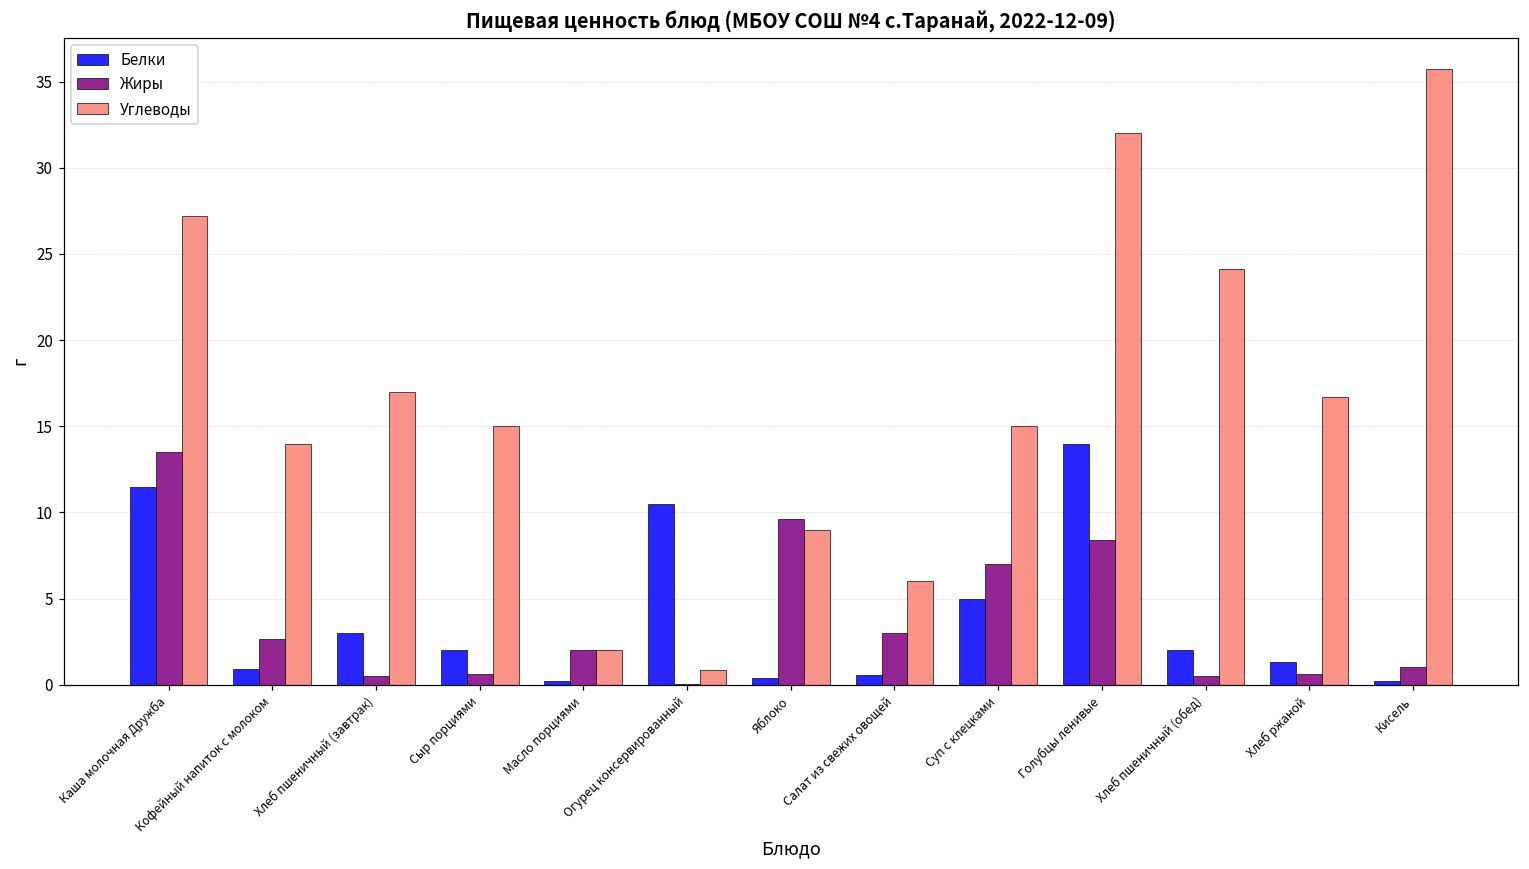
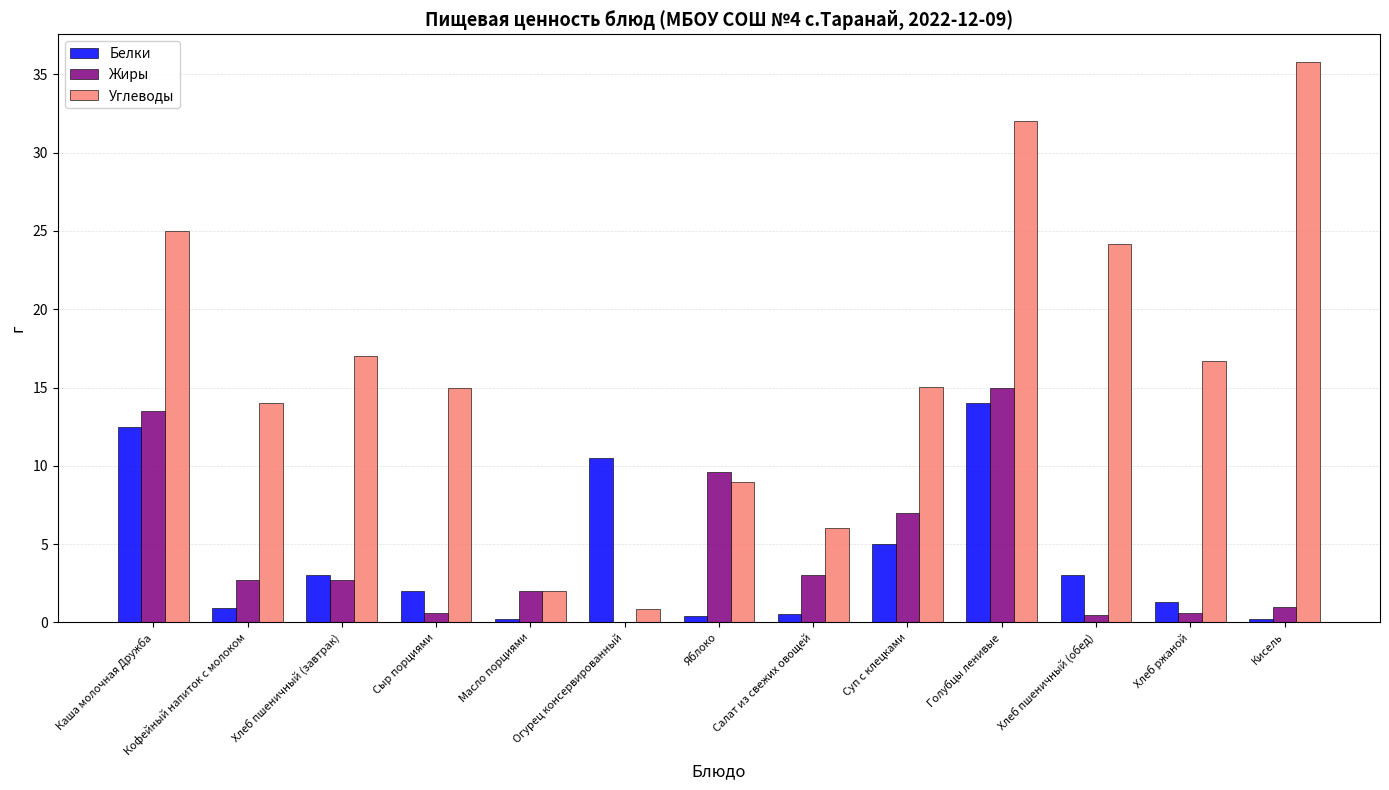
  {
    "Белки": {
-     "Каша молочная Дружба": 11.5,
+     "Каша молочная Дружба": 12.5,
      "Кофейный напиток с молоком": 0.9,
      "Хлеб пшеничный (завтрак)": 3.0,
      "Сыр порциями": 2.0,
      "Масло порциями": 0.2,
      "Огурец консервированный": 10.5,
      "Яблоко": 0.4,
      "Салат из свежих овощей": 0.6,
      "Суп с клецками": 5.0,
      "Голубцы ленивые": 14.0,
-     "Хлеб пшеничный (обед)": 2,
+     "Хлеб пшеничный (обед)": 3,
      "Хлеб ржаной": 1.3,
      "Кисель": 0.2
    },
    "Жиры": {
      "Каша молочная Дружба": 13.5,
      "Кофейный напиток с молоком": 2.7,
-     "Хлеб пшеничный (завтрак)": 0.5,
+     "Хлеб пшеничный (завтрак)": 2.7,
      "Сыр порциями": 0.6,
      "Масло порциями": 2.0,
      "Яблоко": 9.6,
      "Салат из свежих овощей": 3.0,
      "Суп с клецками": 7.0,
-     "Голубцы ленивые": 8.4,
+     "Голубцы ленивые": 15.0,
      "Хлеб пшеничный (обед)": 0.5,
      "Хлеб ржаной": 0.6,
      "Кисель": 1.0
    },
    "Углеводы": {
-     "Каша молочная Дружба": 27.2,
+     "Каша молочная Дружба": 25.0,
      "Кофейный напиток с молоком": 14.0,
      "Хлеб пшеничный (завтрак)": 17.0,
      "Сыр порциями": 15.0,
      "Масло порциями": 2.0,
      "Огурец консервированный": 0.9,
      "Яблоко": 9.0,
      "Салат из свежих овощей": 6.0,
      "Суп с клецками": 15.0,
      "Голубцы ленивые": 32.0,
      "Хлеб пшеничный (обед)": 24.2,
      "Хлеб ржаной": 16.7,
      "Кисель": 35.8
    }
  }
